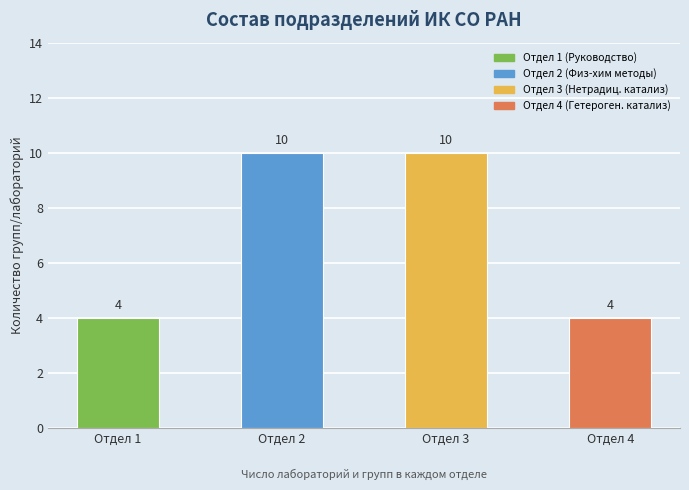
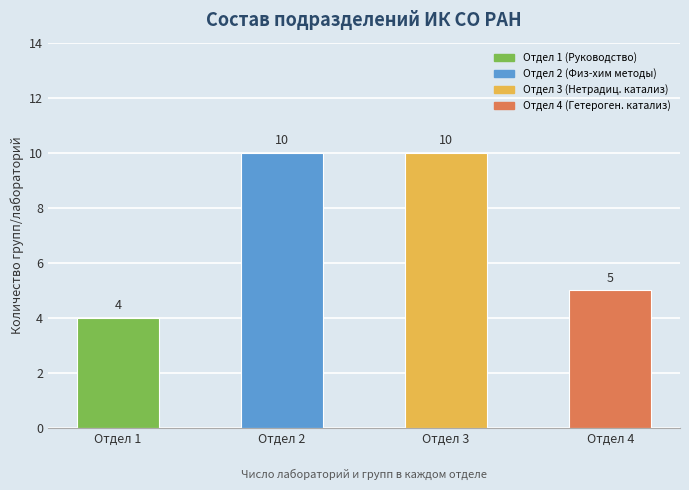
  {
    "Отдел 1": 4,
    "Отдел 2": 10,
    "Отдел 3": 10,
-   "Отдел 4": 4
+   "Отдел 4": 5
  }
